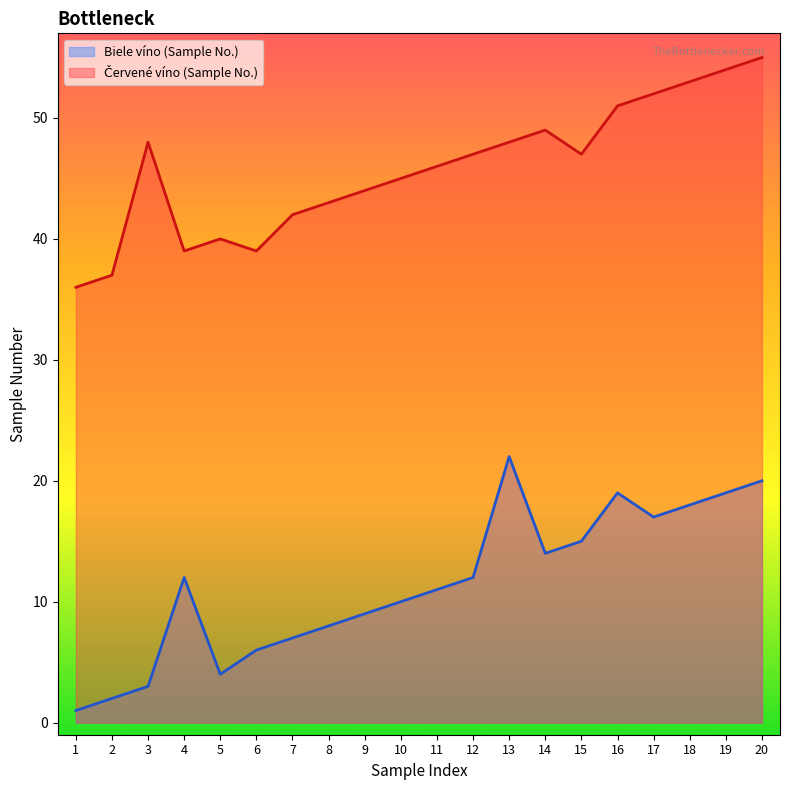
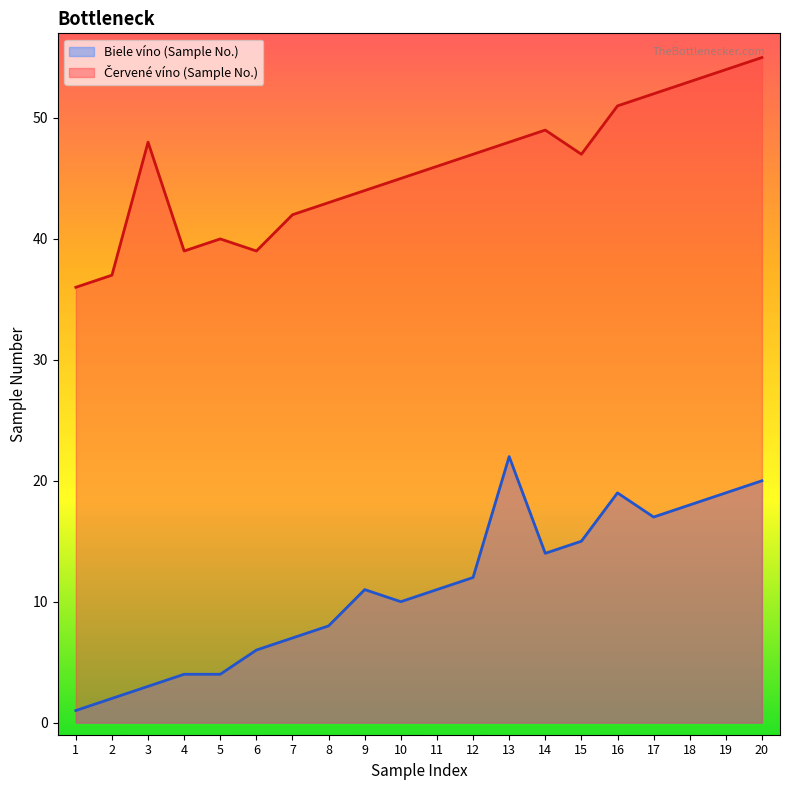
  {
    "Biele víno (Sample No.)": {
      "1": 1,
      "2": 2,
      "3": 3,
-     "4": 12,
+     "4": 4,
      "5": 4,
      "6": 6,
      "7": 7,
      "8": 8,
-     "9": 9,
+     "9": 11,
      "10": 10,
      "11": 11,
      "12": 12,
      "13": 22,
      "14": 14,
      "15": 15,
      "16": 19,
      "17": 17,
      "18": 18,
      "19": 19,
      "20": 20
    },
    "Červené víno (Sample No.)": {
      "1": 36,
      "2": 37,
      "3": 48,
      "4": 39,
      "5": 40,
      "6": 39,
      "7": 42,
      "8": 43,
      "9": 44,
      "10": 45,
      "11": 46,
      "12": 47,
      "13": 48,
      "14": 49,
      "15": 47,
      "16": 51,
      "17": 52,
      "18": 53,
      "19": 54,
      "20": 55
    }
  }
